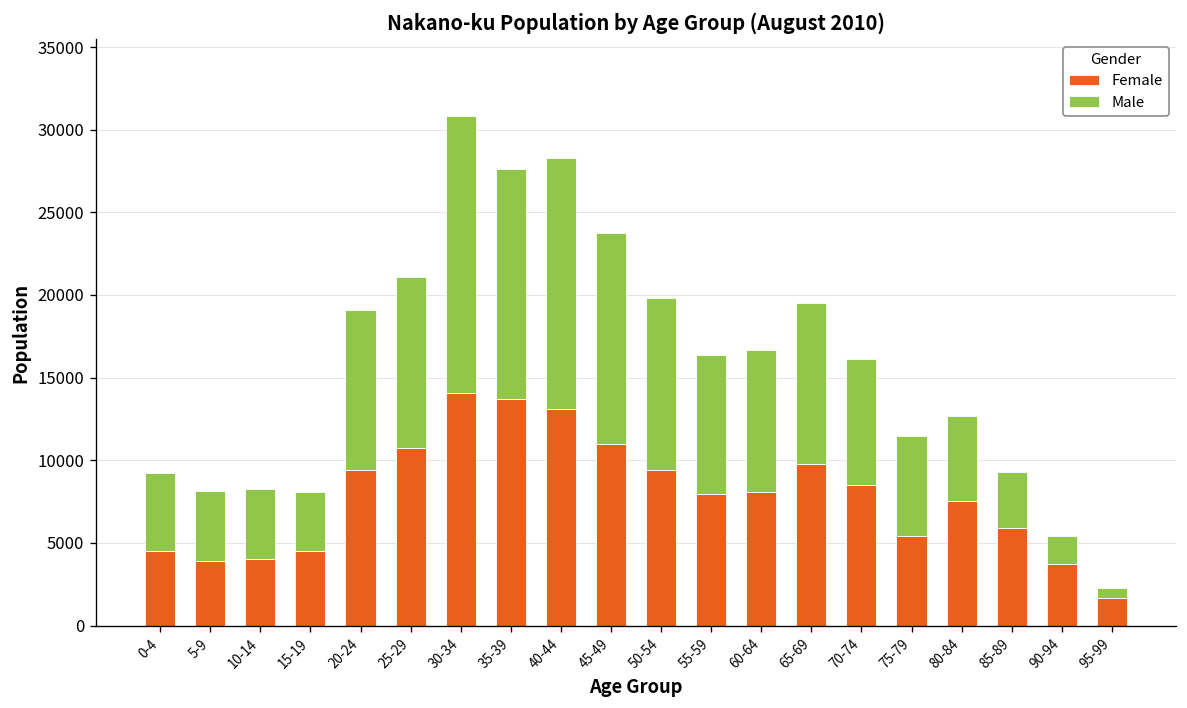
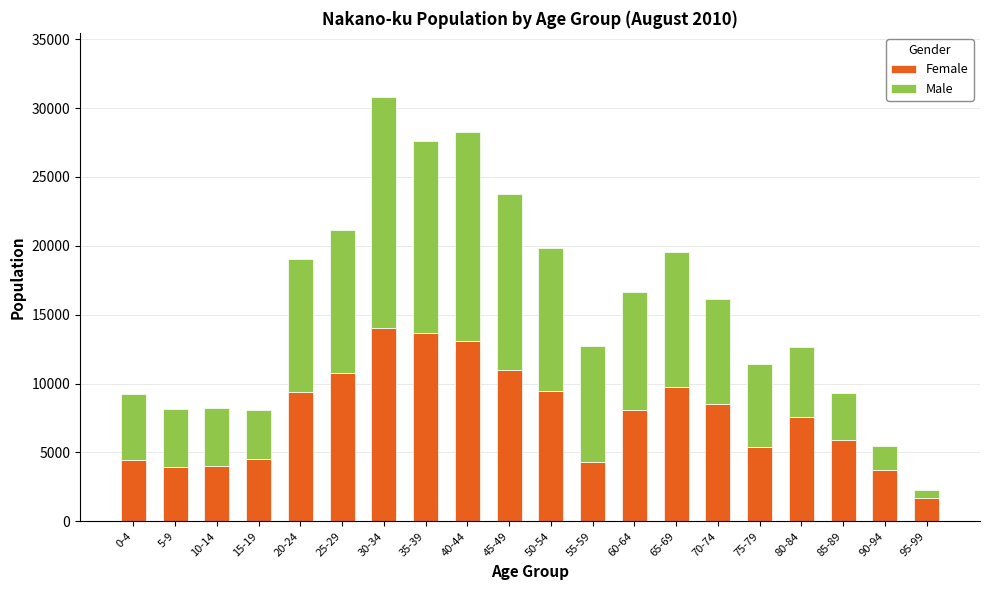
  {
    "Female": {
      "0-4": 4500,
      "5-9": 3900,
      "10-14": 4000,
      "15-19": 4500,
      "20-24": 9400,
      "25-29": 10700,
      "30-34": 14100,
      "35-39": 13700,
      "40-44": 13100,
      "45-49": 11000,
      "50-54": 9400,
-     "55-59": 8000,
+     "55-59": 4300,
      "60-64": 8100,
      "65-69": 9800,
      "70-74": 8500,
      "75-79": 5400,
      "80-84": 7600,
      "85-89": 5900,
      "90-94": 3700,
      "95-99": 1700
    },
    "Male": {
      "0-4": 4700,
      "5-9": 4200,
      "10-14": 4200,
      "15-19": 3500,
      "20-24": 9700,
      "25-29": 10400,
      "30-34": 16800,
      "35-39": 13900,
      "40-44": 15200,
      "45-49": 12700,
      "50-54": 10400,
      "55-59": 8400,
      "60-64": 8600,
      "65-69": 9800,
      "70-74": 7700,
      "75-79": 6000,
      "80-84": 5100,
      "85-89": 3400,
      "90-94": 1700,
      "95-99": 600
    }
  }
